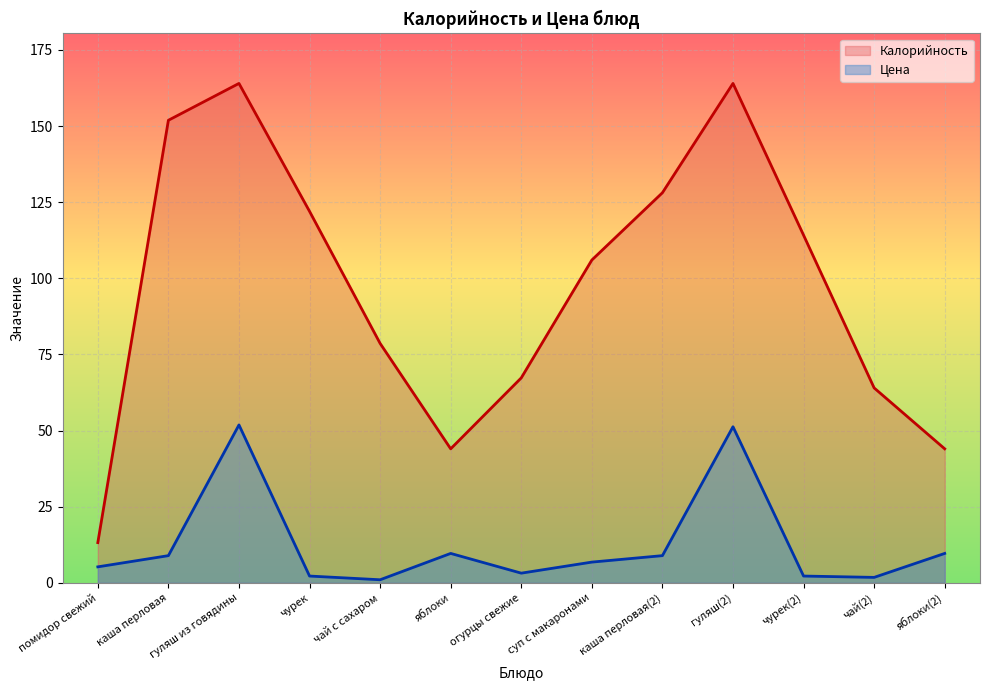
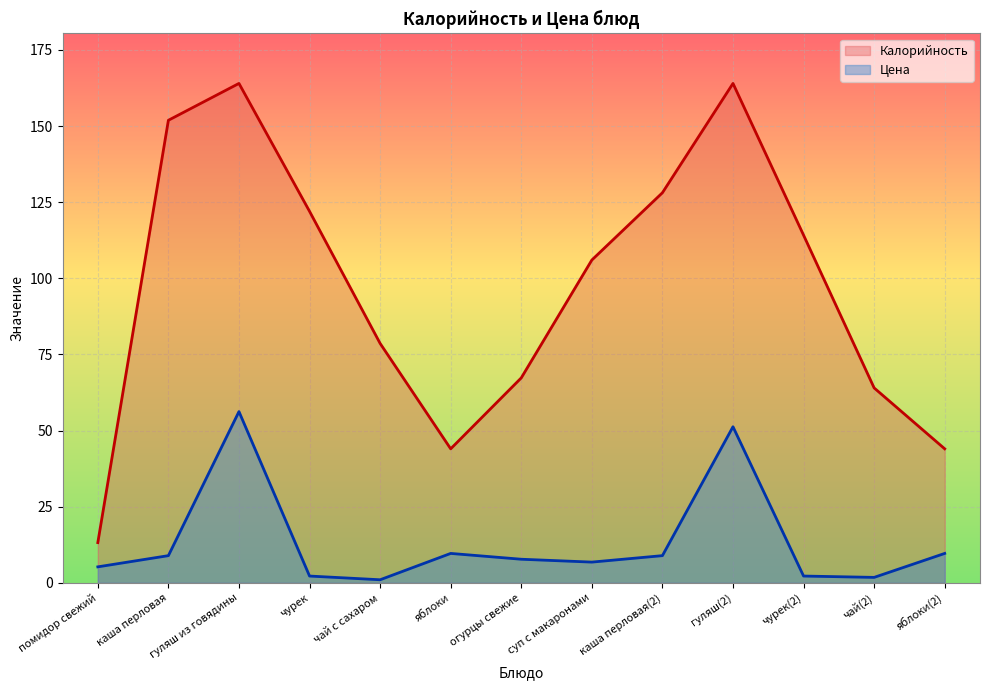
  {
    "Калорийность": {
      "помидор свежий": 13,
      "каша перловая": 152,
      "гуляш из говядины": 164,
      "чурек": 122,
      "чай с сахаром": 79,
      "яблоки": 44,
      "огурцы свежие": 67,
      "суп с макаронами": 106,
      "каша перловая(2)": 128,
      "гуляш(2)": 164,
      "чурек(2)": 114,
      "чай(2)": 64,
      "яблоки(2)": 44
    },
    "Цена": {
      "помидор свежий": 5,
      "каша перловая": 9,
-     "гуляш из говядины": 52,
+     "гуляш из говядины": 56,
      "чурек": 2,
      "чай с сахаром": 1,
      "яблоки": 10,
-     "огурцы свежие": 3,
+     "огурцы свежие": 8,
      "суп с макаронами": 7,
      "каша перловая(2)": 9,
      "гуляш(2)": 51,
      "чурек(2)": 2,
      "чай(2)": 2,
      "яблоки(2)": 10
    }
  }
